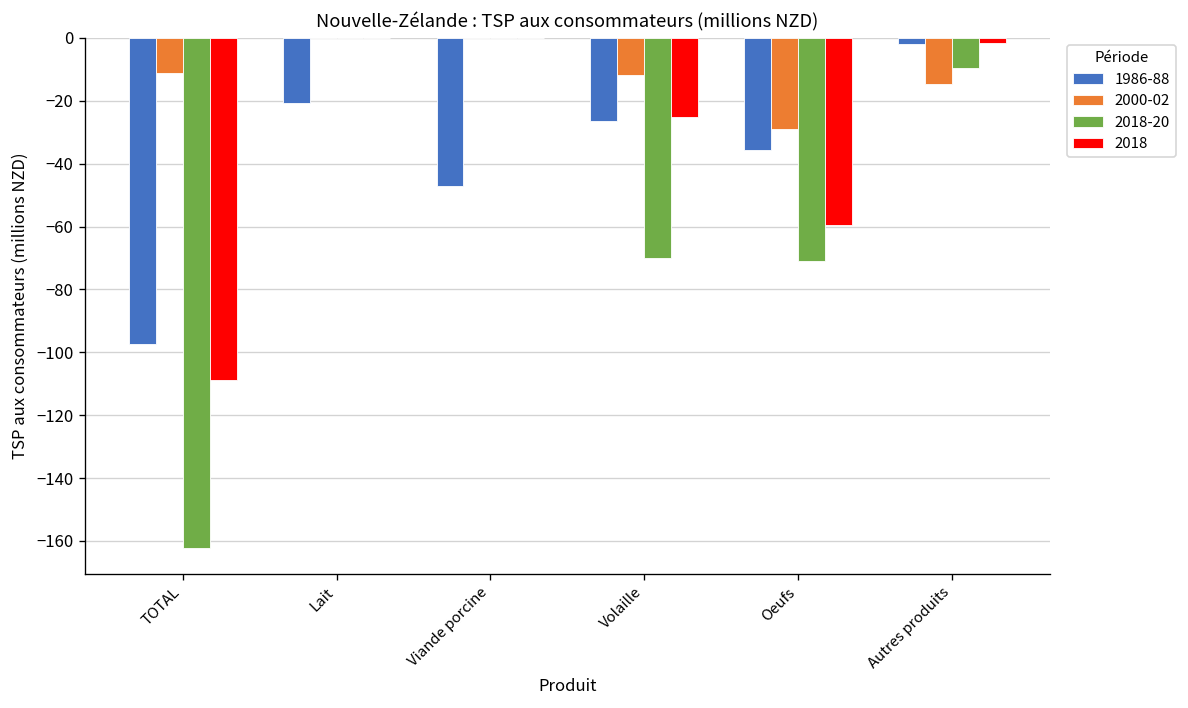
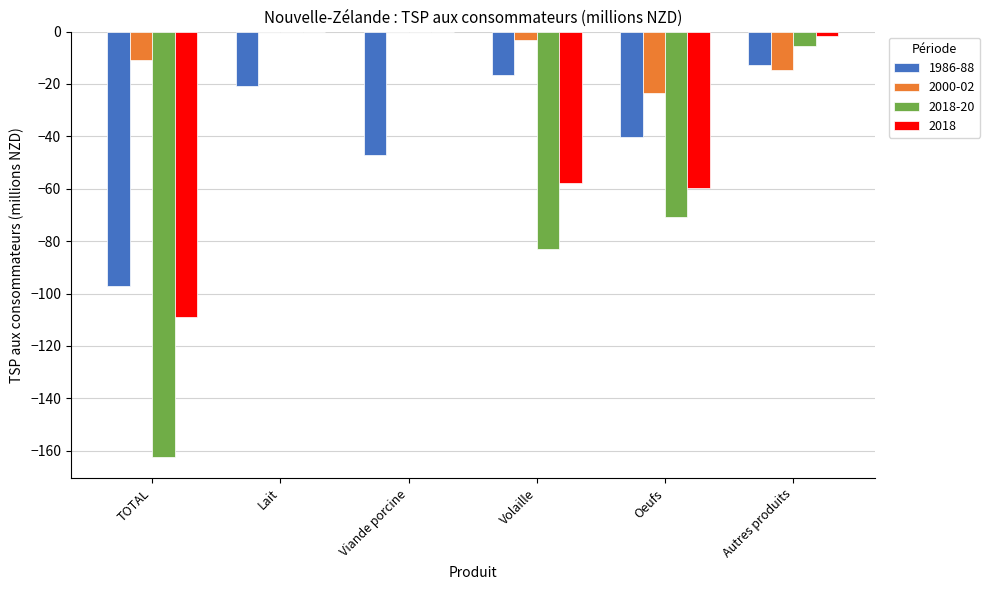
  {
    "1986-88": {
      "TOTAL": -97,
      "Lait": -21,
      "Viande porcine": -47,
-     "Volaille": -26,
-     "Oeufs": -36,
-     "Autres produits": -2
+     "Volaille": -16,
+     "Oeufs": -40,
+     "Autres produits": -13
    },
    "2000-02": {
      "TOTAL": -11,
      "Lait": 0,
      "Viande porcine": 0,
-     "Volaille": -12,
-     "Oeufs": -29,
+     "Volaille": -3,
+     "Oeufs": -24,
      "Autres produits": -15
    },
    "2018-20": {
      "TOTAL": -162,
      "Lait": 0,
      "Viande porcine": 0,
-     "Volaille": -70,
+     "Volaille": -83,
      "Oeufs": -71,
-     "Autres produits": -10
+     "Autres produits": -6
    },
    "2018": {
      "TOTAL": -109,
      "Lait": 0,
      "Viande porcine": 0,
-     "Volaille": -25,
+     "Volaille": -58,
      "Oeufs": -60,
      "Autres produits": -2
    }
  }
